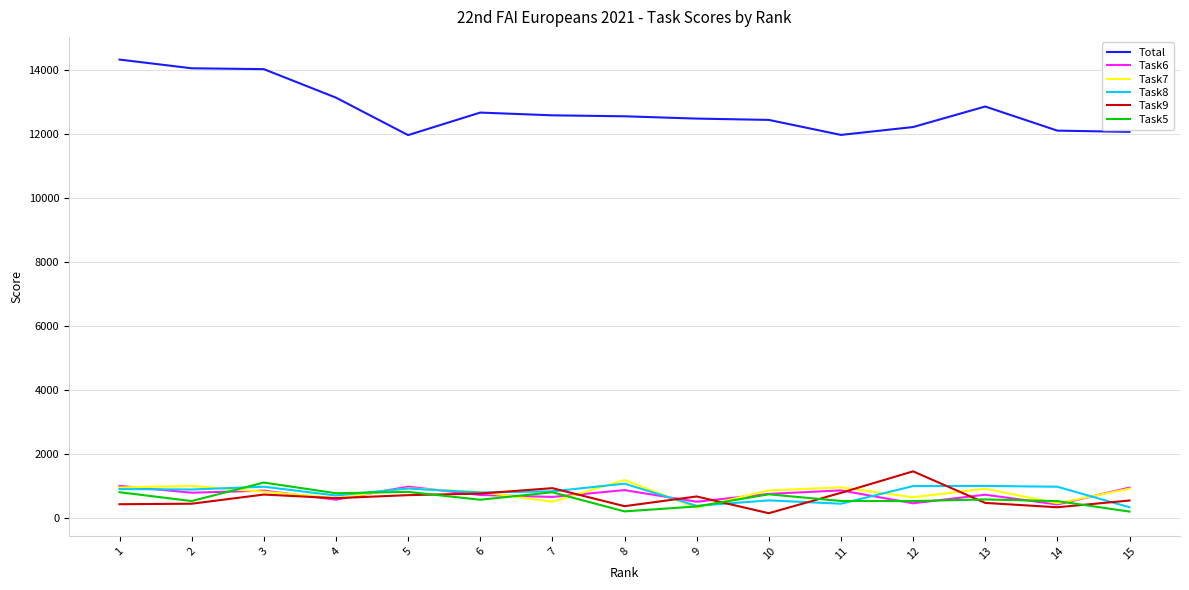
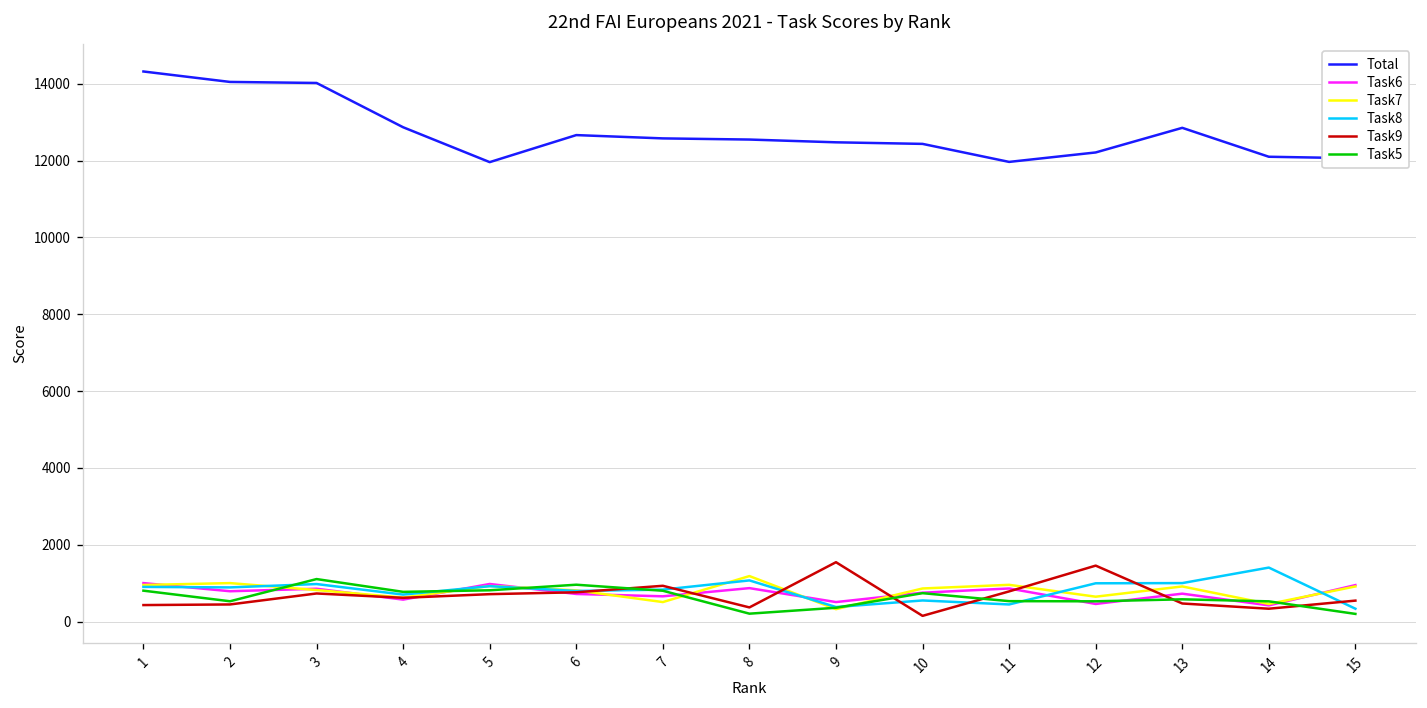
  {
    "Total": {
      "1": 14300,
      "2": 14000,
      "3": 14000,
-     "4": 13100,
+     "4": 12900,
      "5": 12000,
      "6": 12700,
      "7": 12600,
      "8": 12500,
      "9": 12500,
      "10": 12400,
      "11": 12000,
      "12": 12200,
      "13": 12900,
      "14": 12100,
      "15": 12100
    },
    "Task6": {
      "2": 800,
      "7": 700,
      "8": 900,
      "9": 500,
      "13": 700
    },
    "Task7": {
      "2": 1000,
      "7": 500,
      "8": 1200,
      "10": 900,
      "11": 1000,
      "12": 600,
      "13": 900
    },
    "Task8": {
      "2": 900,
      "3": 1000,
      "8": 1100,
      "10": 500,
      "11": 400,
      "12": 1000,
      "13": 1000,
-     "14": 1000,
+     "14": 1400,
      "15": 300
    },
    "Task9": {
      "1": 400,
      "2": 400,
      "3": 700,
      "5": 700,
      "7": 900,
      "8": 400,
-     "9": 700,
+     "9": 1500,
      "10": 100,
      "12": 1500,
      "13": 500,
      "14": 300,
      "15": 500
    },
    "Task5": {
      "1": 800,
      "2": 500,
      "3": 1100,
      "5": 800,
-     "6": 600,
+     "6": 1000,
      "8": 200,
      "11": 500,
      "13": 600,
      "15": 200
    }
  }
